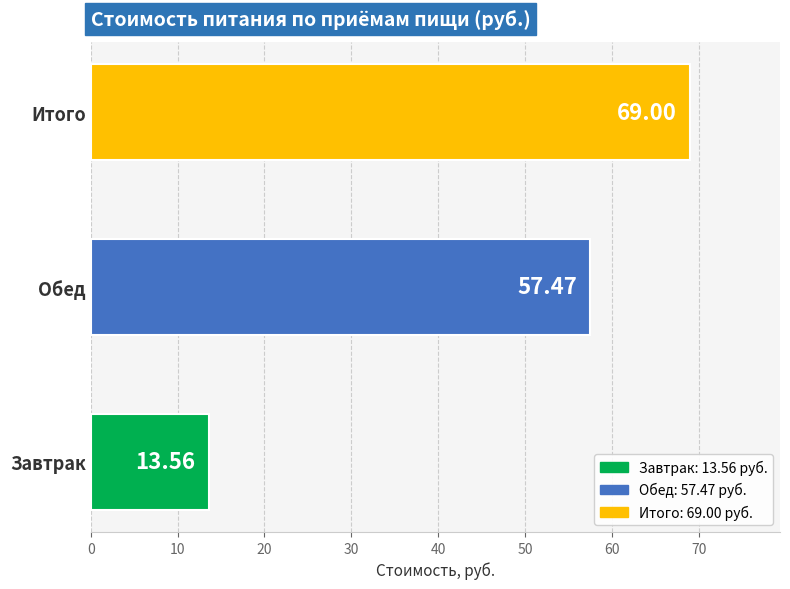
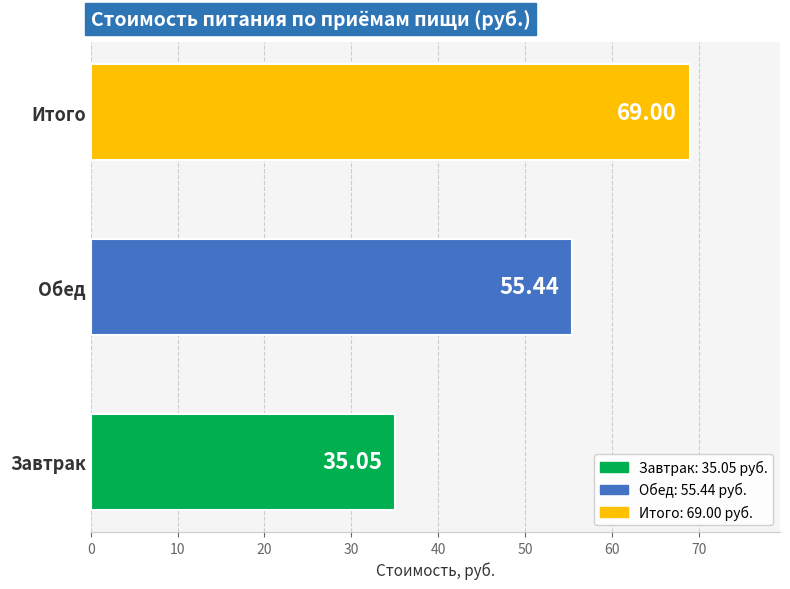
  {
    "Итого": 69.00,
-   "Обед": 57.47,
-   "Завтрак": 13.56
+   "Обед": 55.44,
+   "Завтрак": 35.05
  }
